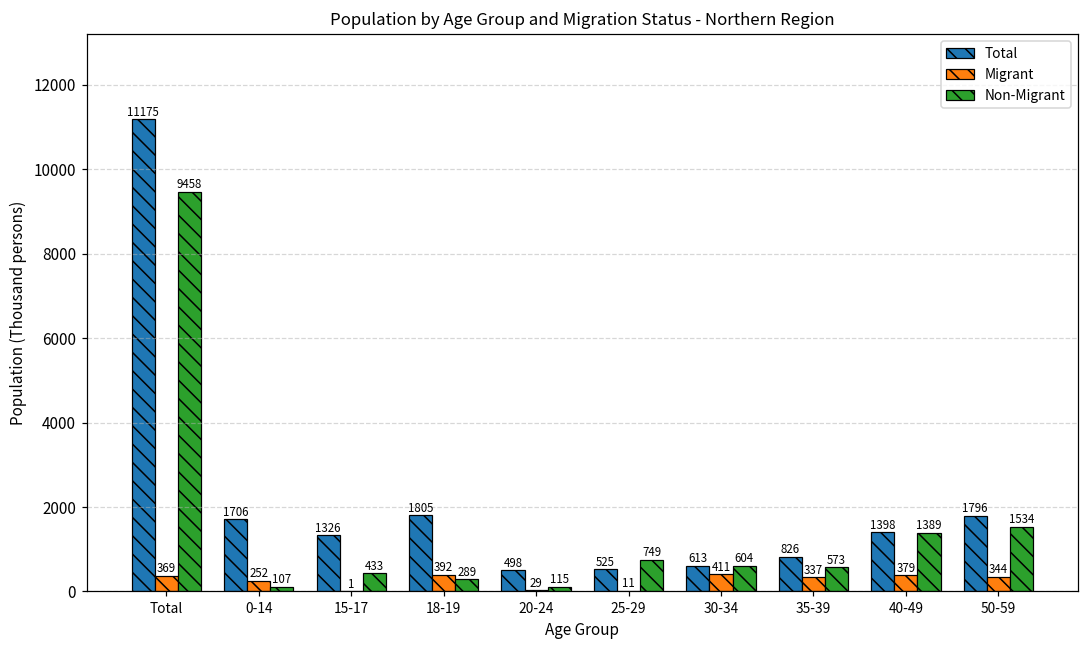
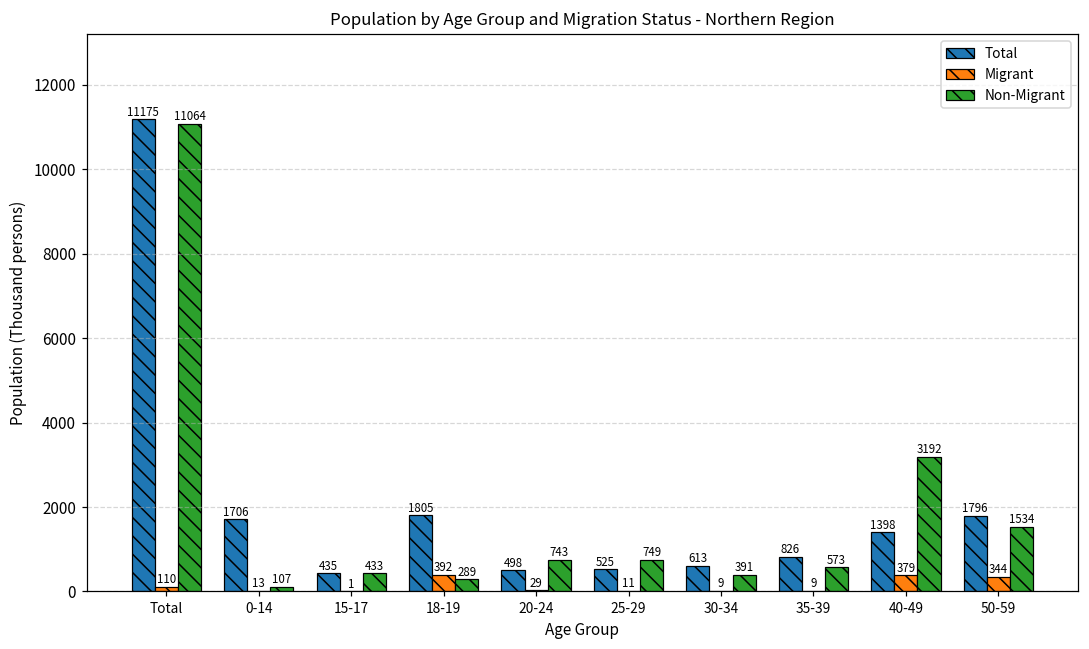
  {
    "Total": {
      "Total": 11175,
      "0-14": 1706,
-     "15-17": 1326,
+     "15-17": 435,
      "18-19": 1805,
      "20-24": 498,
      "25-29": 525,
      "30-34": 613,
      "35-39": 826,
      "40-49": 1398,
      "50-59": 1796
    },
    "Migrant": {
-     "Total": 369,
-     "0-14": 252,
+     "Total": 110,
+     "0-14": 13,
      "15-17": 1,
      "18-19": 392,
      "20-24": 29,
      "25-29": 11,
-     "30-34": 411,
-     "35-39": 337,
+     "30-34": 9,
+     "35-39": 9,
      "40-49": 379,
      "50-59": 344
    },
    "Non-Migrant": {
-     "Total": 9458,
+     "Total": 11064,
      "0-14": 107,
      "15-17": 433,
      "18-19": 289,
-     "20-24": 115,
+     "20-24": 743,
      "25-29": 749,
-     "30-34": 604,
+     "30-34": 391,
      "35-39": 573,
-     "40-49": 1389,
+     "40-49": 3192,
      "50-59": 1534
    }
  }
